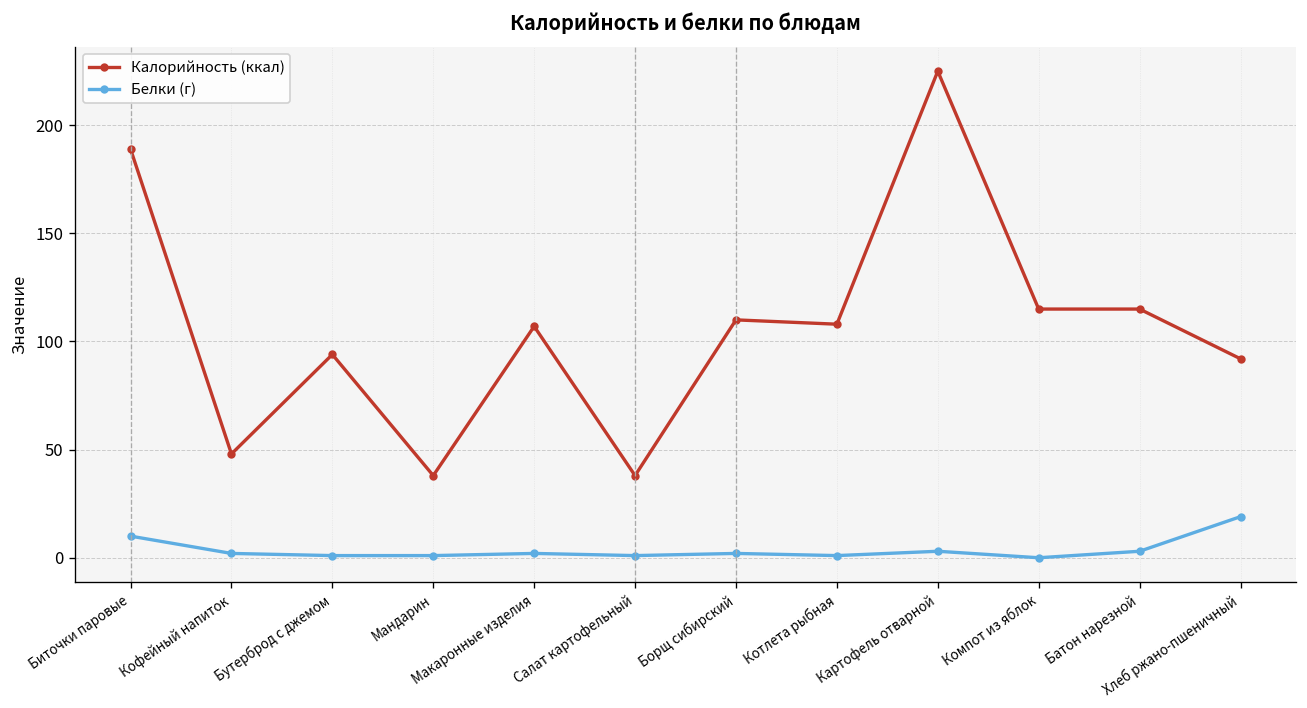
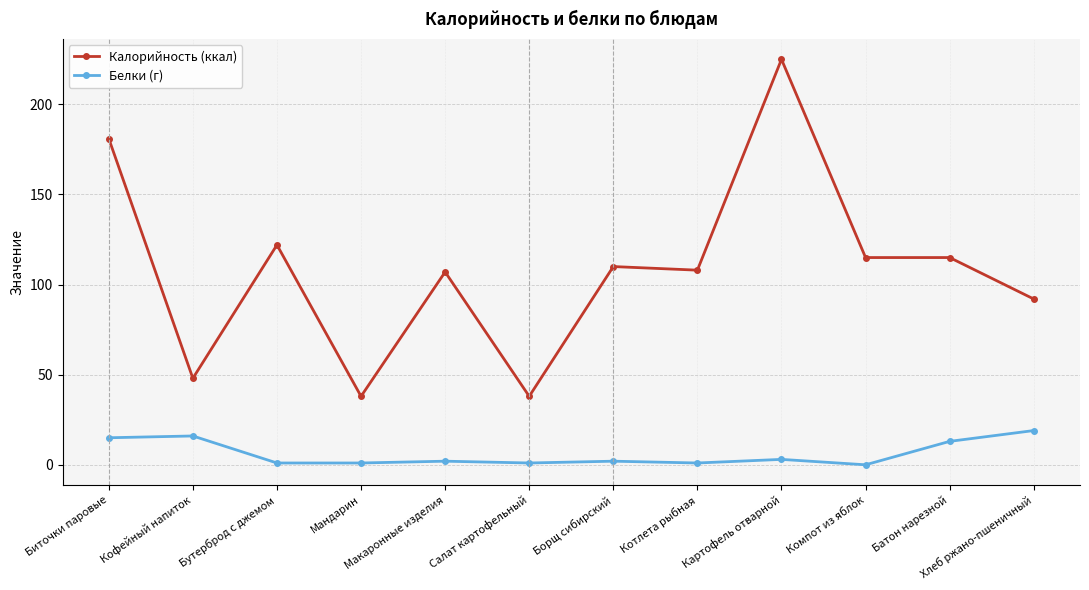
  {
    "Калорийность (ккал)": {
-     "Биточки паровые": 189,
+     "Биточки паровые": 181,
      "Кофейный напиток": 48,
-     "Бутерброд с джемом": 94,
+     "Бутерброд с джемом": 122,
      "Мандарин": 38,
      "Макаронные изделия": 107,
      "Салат картофельный": 38,
      "Борщ сибирский": 110,
      "Котлета рыбная": 108,
      "Картофель отварной": 225,
      "Компот из яблок": 115,
      "Батон нарезной": 115,
      "Хлеб ржано-пшеничный": 92
    },
    "Белки (г)": {
-     "Биточки паровые": 10,
-     "Кофейный напиток": 2,
+     "Биточки паровые": 15,
+     "Кофейный напиток": 16,
      "Бутерброд с джемом": 1,
      "Мандарин": 1,
      "Макаронные изделия": 2,
      "Салат картофельный": 1,
      "Борщ сибирский": 2,
      "Котлета рыбная": 1,
      "Картофель отварной": 3,
      "Компот из яблок": 0,
-     "Батон нарезной": 3,
+     "Батон нарезной": 13,
      "Хлеб ржано-пшеничный": 19
    }
  }
